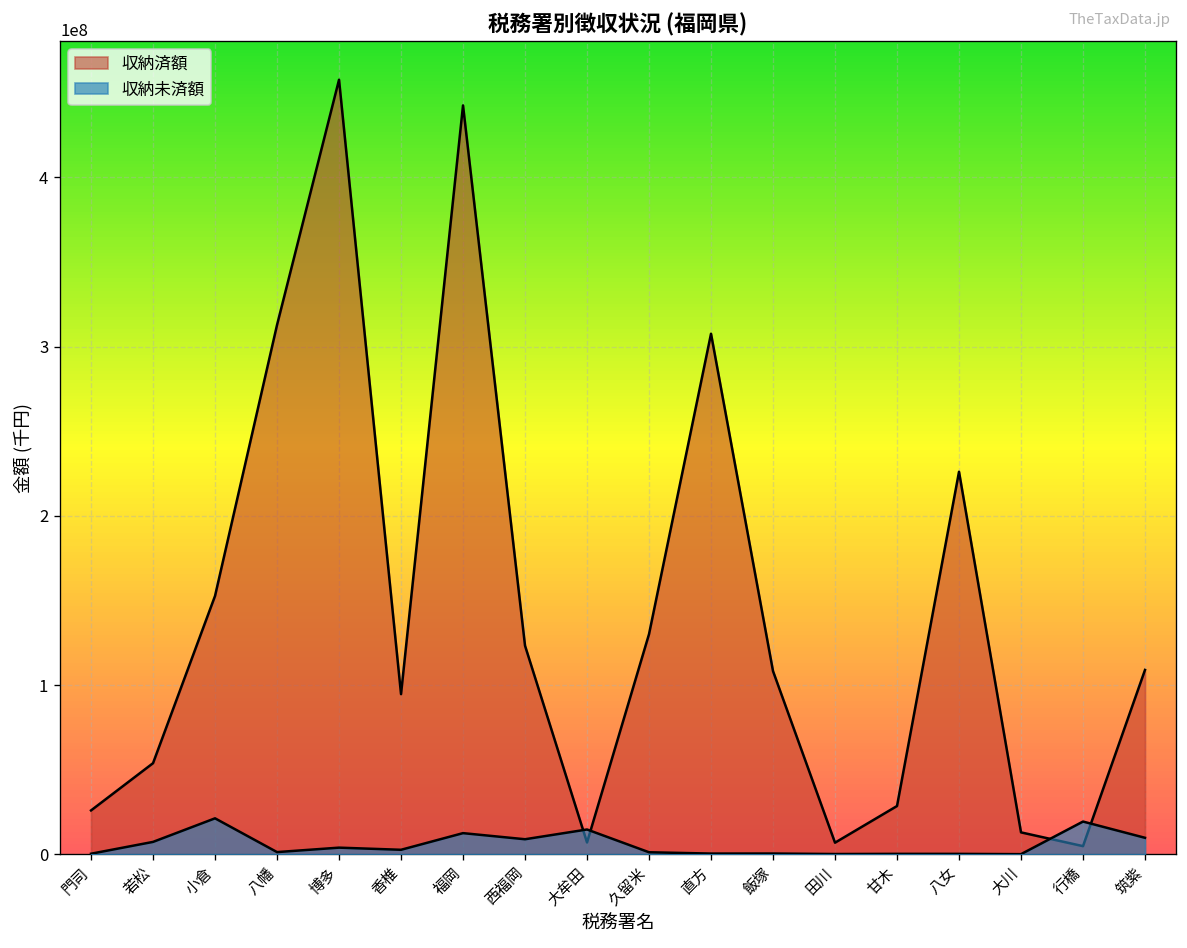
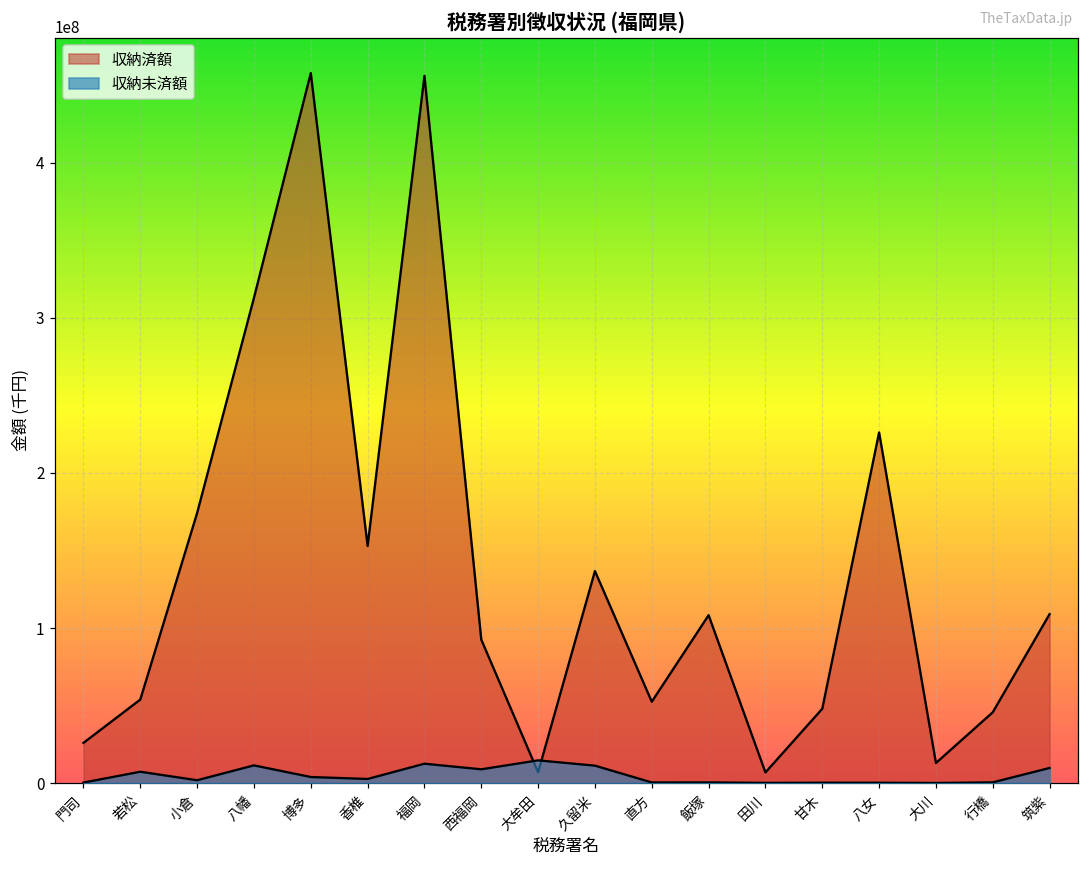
  {
    "収納済額": {
      "門司": 26000000,
      "若松": 54000000,
-     "小倉": 153000000,
+     "小倉": 174000000,
      "八幡": 313000000,
      "博多": 458000000,
-     "香椎": 95000000,
-     "福岡": 443000000,
-     "西福岡": 123000000,
+     "香椎": 153000000,
+     "福岡": 456000000,
+     "西福岡": 93000000,
      "大牟田": 7000000,
-     "久留米": 130000000,
-     "直方": 308000000,
+     "久留米": 137000000,
+     "直方": 53000000,
      "飯塚": 108000000,
      "田川": 7000000,
-     "甘木": 29000000,
+     "甘木": 48000000,
      "八女": 226000000,
      "大川": 13000000,
-     "行橋": 5000000,
+     "行橋": 46000000,
      "筑紫": 109000000
    },
    "収納未済額": {
      "門司": 0,
      "若松": 7000000,
-     "小倉": 21000000,
-     "八幡": 1000000,
+     "小倉": 2000000,
+     "八幡": 11000000,
      "博多": 4000000,
      "香椎": 3000000,
      "福岡": 13000000,
      "西福岡": 9000000,
      "大牟田": 15000000,
-     "久留米": 1000000,
+     "久留米": 11000000,
      "直方": 0,
      "飯塚": 1000000,
      "田川": 0,
      "甘木": 0,
      "八女": 0,
      "大川": 0,
-     "行橋": 19000000,
+     "行橋": 1000000,
      "筑紫": 10000000
    }
  }
